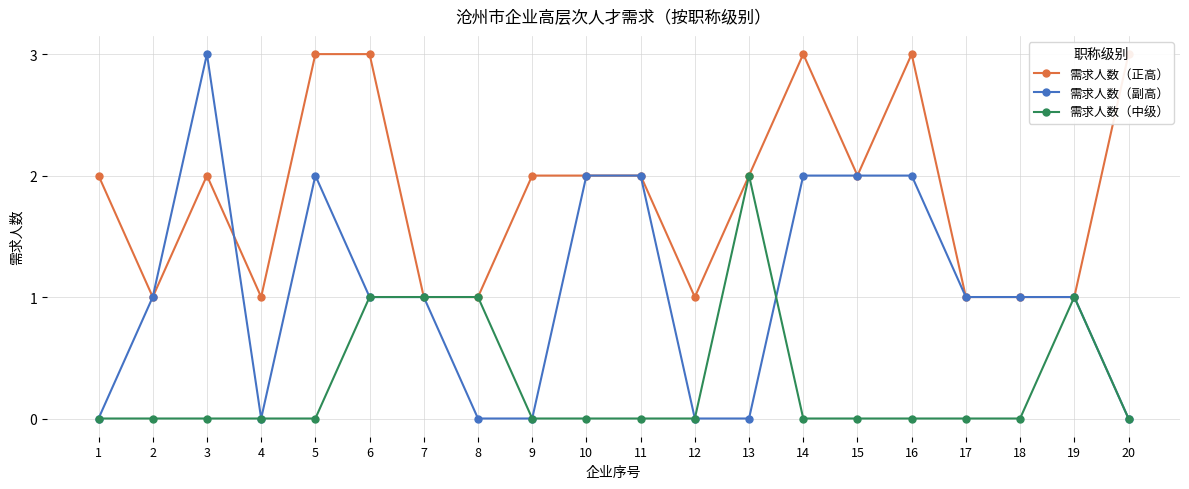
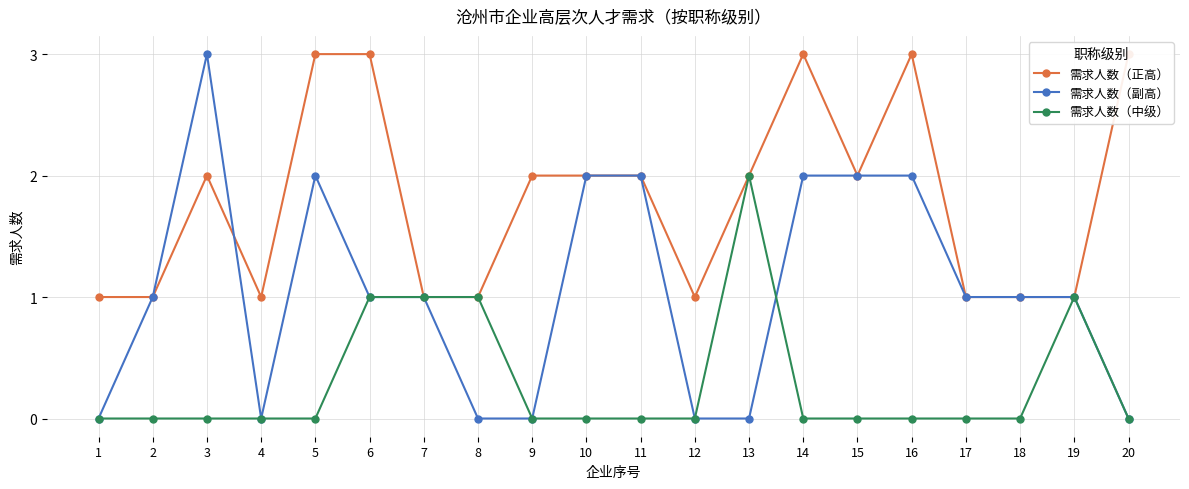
  {
    "需求人数（正高）": {
-     "1": 2,
+     "1": 1,
      "3": 2,
      "4": 1,
      "5": 3,
      "6": 3,
      "9": 2,
      "12": 1,
      "14": 3,
      "16": 3
    },
    "需求人数（副高）": {
      "3": 3,
      "5": 2,
      "8": 0,
      "13": 0,
      "14": 2,
      "16": 2
    },
    "需求人数（中级）": {
      "2": 0,
      "3": 0,
      "5": 0,
      "10": 0,
      "11": 0,
      "14": 0,
      "15": 0,
      "16": 0,
      "17": 0,
      "18": 0
    }
  }
